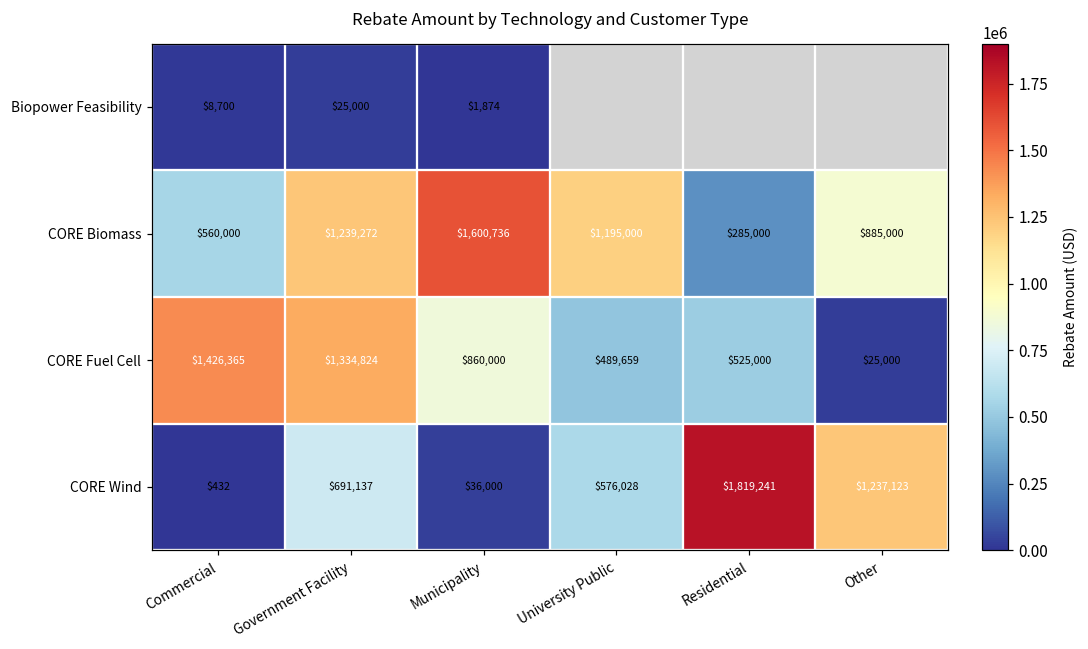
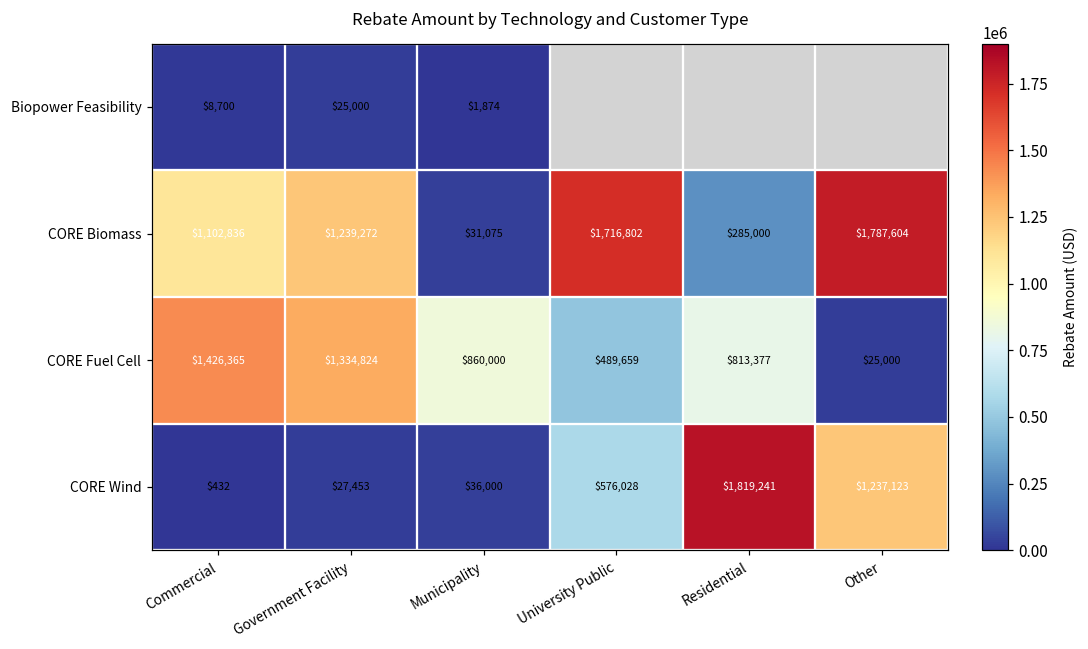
  {
    "Biopower Feasibility": {
      "Commercial": "$8,700",
      "Government Facility": "$25,000",
      "Municipality": "$1,874"
    },
    "CORE Biomass": {
-     "Commercial": "$560,000",
+     "Commercial": "$1,102,836",
      "Government Facility": "$1,239,272",
-     "Municipality": "$1,600,736",
-     "University Public": "$1,195,000",
+     "Municipality": "$31,075",
+     "University Public": "$1,716,802",
      "Residential": "$285,000",
-     "Other": "$885,000"
+     "Other": "$1,787,604"
    },
    "CORE Fuel Cell": {
      "Commercial": "$1,426,365",
      "Government Facility": "$1,334,824",
      "Municipality": "$860,000",
      "University Public": "$489,659",
-     "Residential": "$525,000",
+     "Residential": "$813,377",
      "Other": "$25,000"
    },
    "CORE Wind": {
      "Commercial": "$432",
-     "Government Facility": "$691,137",
+     "Government Facility": "$27,453",
      "Municipality": "$36,000",
      "University Public": "$576,028",
      "Residential": "$1,819,241",
      "Other": "$1,237,123"
    }
  }
